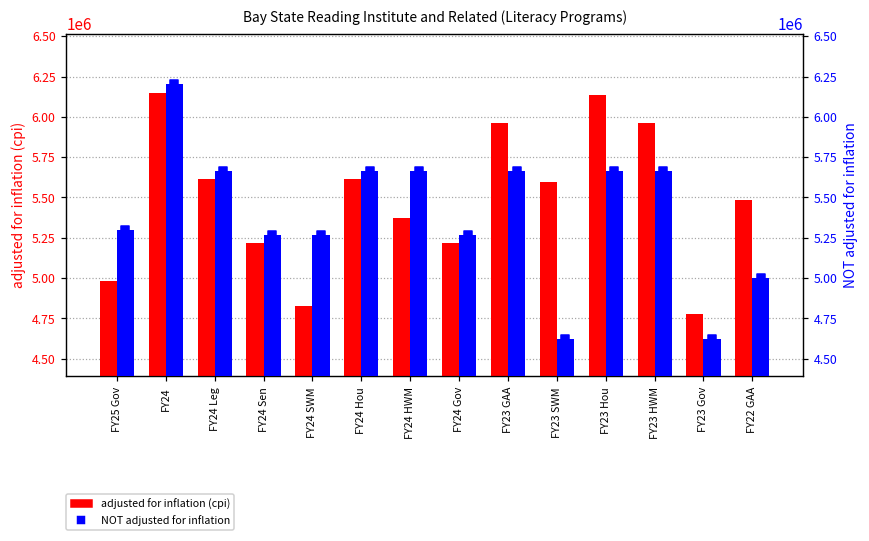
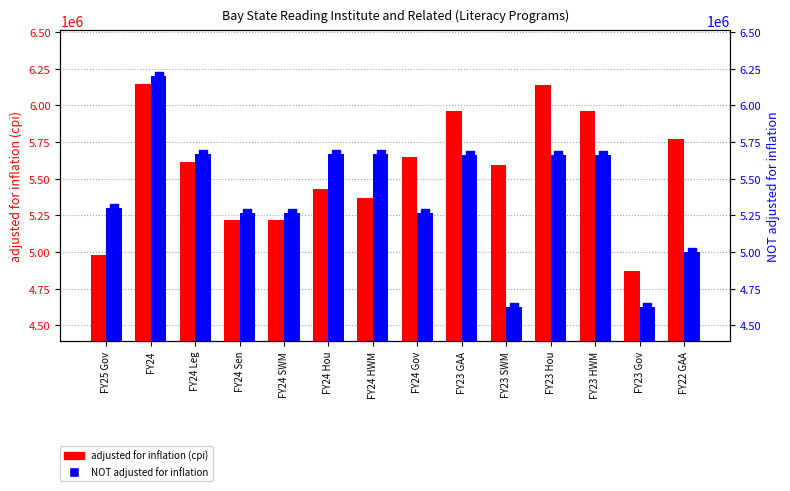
  {
    "adjusted for inflation (cpi)": {
      "FY25 Gov": 4980000,
      "FY24": 6150000,
      "FY24 Leg": 5620000,
      "FY24 Sen": 5220000,
-     "FY24 SWM": 4830000,
-     "FY24 Hou": 5620000,
+     "FY24 SWM": 5220000,
+     "FY24 Hou": 5430000,
      "FY24 HWM": 5370000,
-     "FY24 Gov": 5220000,
+     "FY24 Gov": 5650000,
      "FY23 GAA": 5960000,
      "FY23 SWM": 5600000,
      "FY23 Hou": 6140000,
      "FY23 HWM": 5960000,
-     "FY23 Gov": 4780000,
-     "FY22 GAA": 5480000
+     "FY23 Gov": 4870000,
+     "FY22 GAA": 5770000
    }
  }
